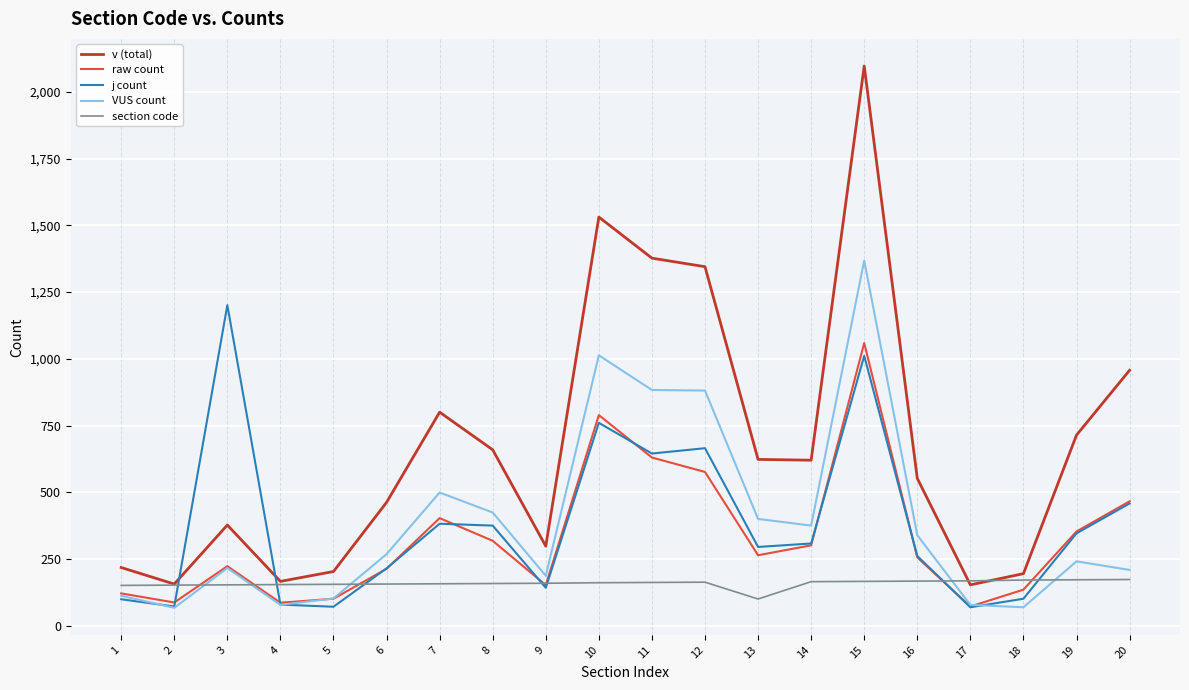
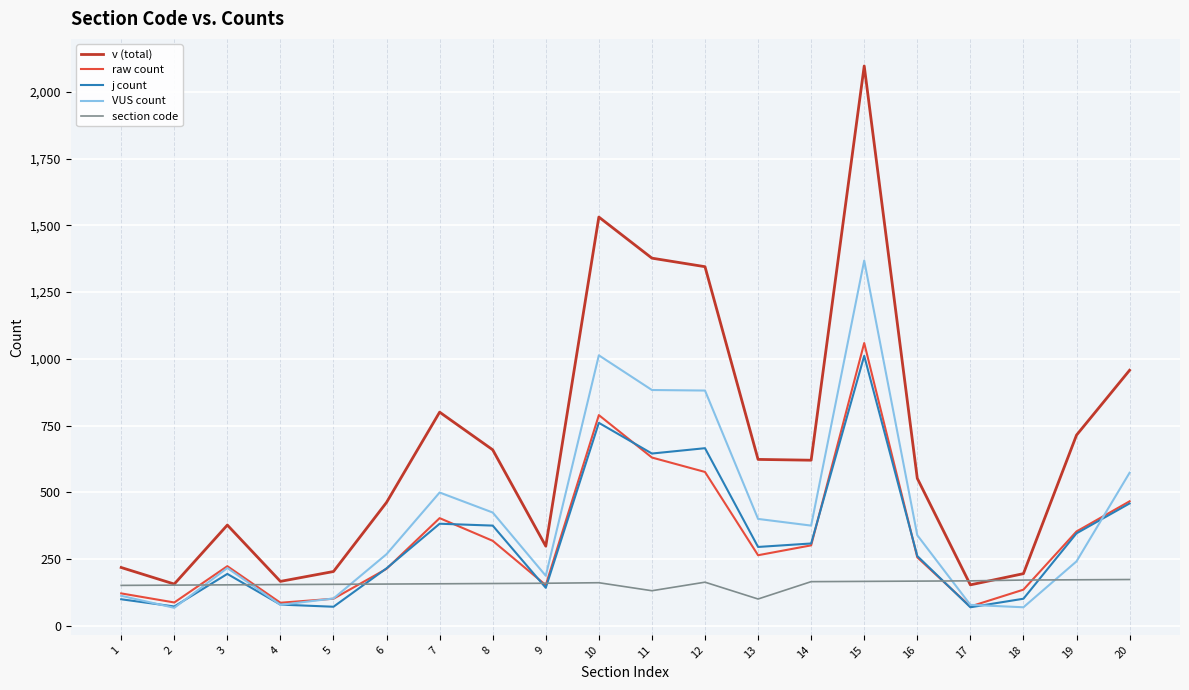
  {
    "j count": {
      "1": "100",
-     "3": "1,200",
+     "3": "190",
      "5": "70",
      "7": "380",
      "8": "380",
      "9": "140",
      "10": "760",
      "11": "650",
      "12": "670",
      "13": "300",
      "15": "1,010",
      "18": "100"
    },
    "VUS count": {
      "6": "270",
      "7": "500",
      "8": "420",
      "9": "190",
      "10": "1,010",
      "11": "880",
      "12": "880",
      "13": "400",
      "14": "380",
      "15": "1,370",
      "16": "340",
      "18": "70",
      "19": "240",
-     "20": "210"
+     "20": "570"
    },
    "section code": {
      "1": "150",
      "3": "150",
      "4": "150",
      "5": "160",
      "6": "160",
      "7": "160",
      "8": "160",
      "10": "160",
-     "11": "160",
+     "11": "130",
      "12": "160",
      "13": "100",
      "14": "170",
      "15": "170",
      "16": "170",
      "17": "170",
      "18": "170",
      "19": "170",
      "20": "170"
    }
  }
